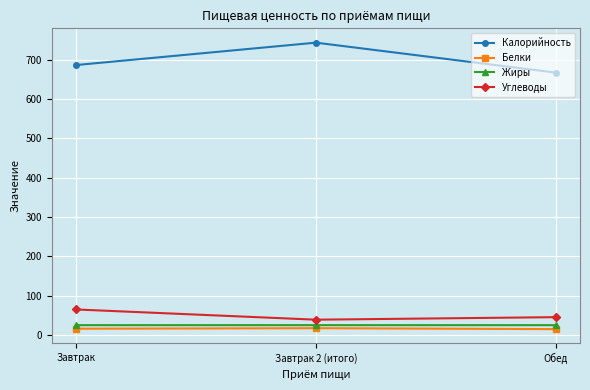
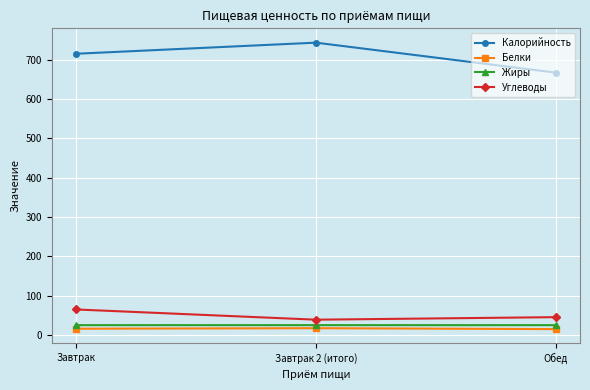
  {
    "Калорийность": {
-     "Завтрак": 690,
+     "Завтрак": 720,
      "Завтрак 2 (итого)": 740
    },
    "Белки": {
      "Завтрак": 20,
      "Завтрак 2 (итого)": 20,
      "Обед": 20
    },
    "Жиры": {
      "Завтрак": 30,
      "Завтрак 2 (итого)": 30,
      "Обед": 30
    },
    "Углеводы": {
      "Завтрак": 70,
      "Завтрак 2 (итого)": 40,
      "Обед": 50
    }
  }
